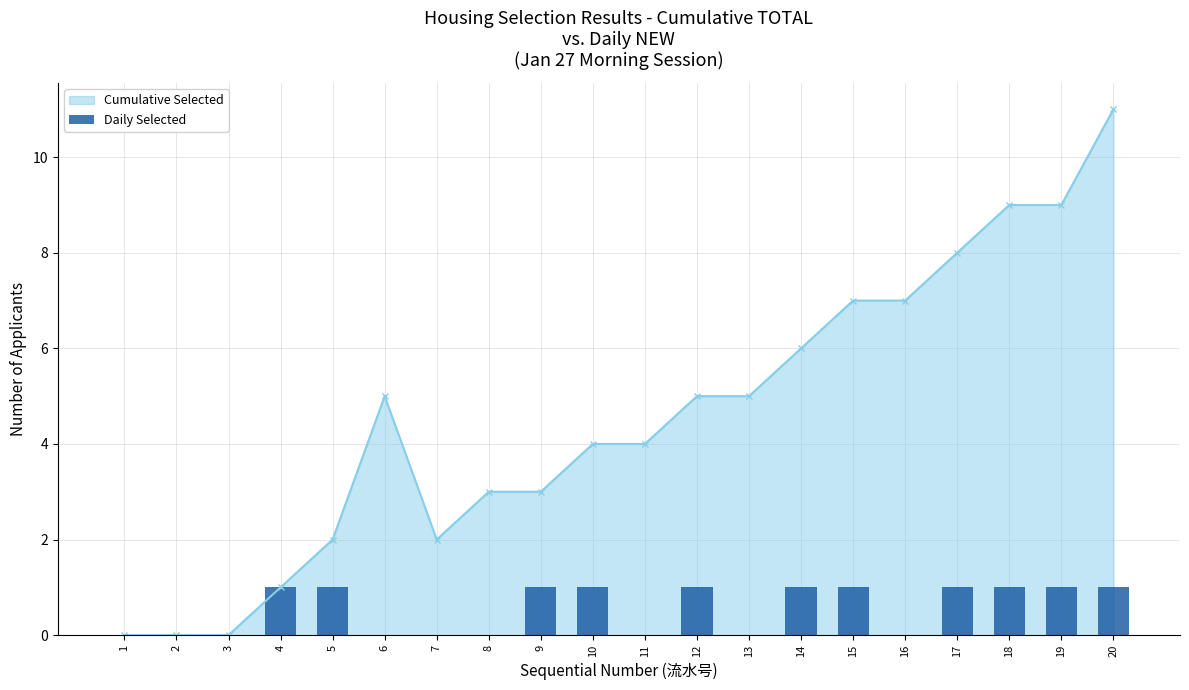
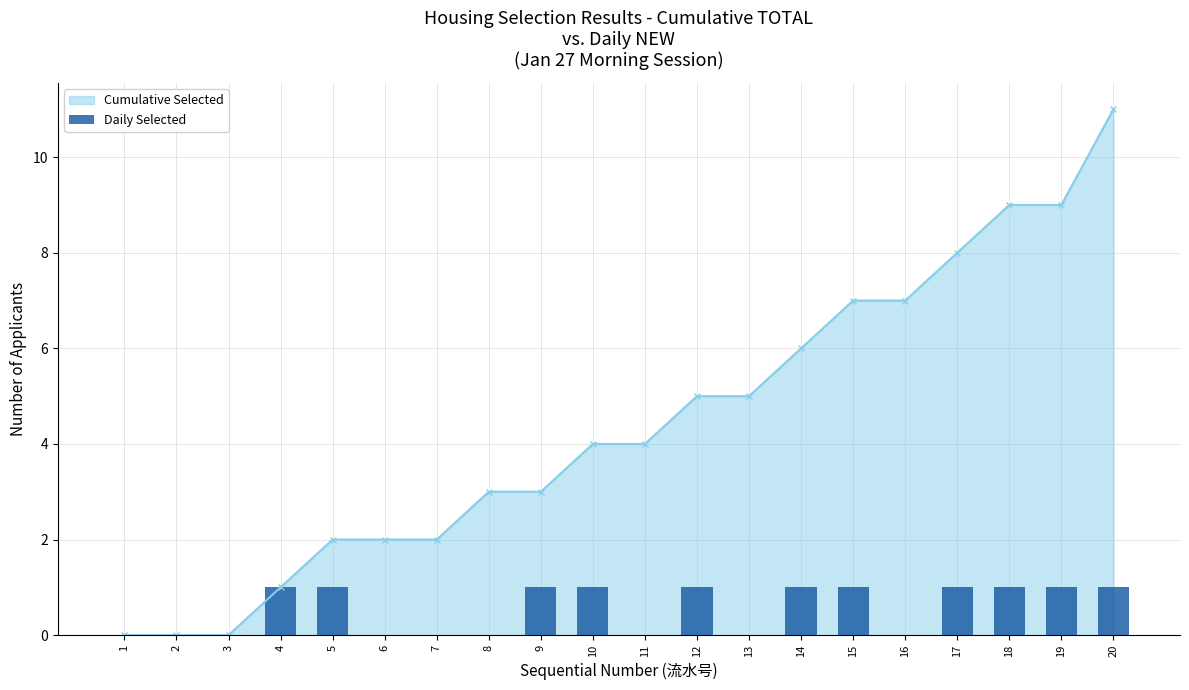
  {
    "Cumulative Selected": {
      "1": 0,
      "2": 0,
      "3": 0,
      "4": 1,
      "5": 2,
-     "6": 5,
+     "6": 2,
      "7": 2,
      "8": 3,
      "9": 3,
      "10": 4,
      "11": 4,
      "12": 5,
      "13": 5,
      "14": 6,
      "15": 7,
      "16": 7,
      "17": 8,
      "18": 9,
      "19": 9,
      "20": 11
    },
    "Daily Selected": {
      "1": 0,
      "2": 0,
      "3": 0,
      "4": 1,
      "5": 1,
      "6": 0,
      "7": 0,
      "8": 0,
      "9": 1,
      "10": 1,
      "11": 0,
      "12": 1,
      "13": 0,
      "14": 1,
      "15": 1,
      "16": 0,
      "17": 1,
      "18": 1,
      "19": 1,
      "20": 1
    }
  }
